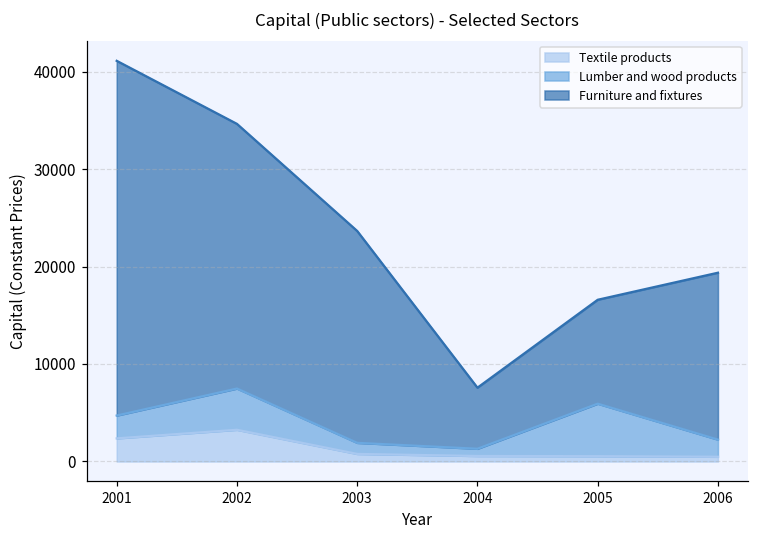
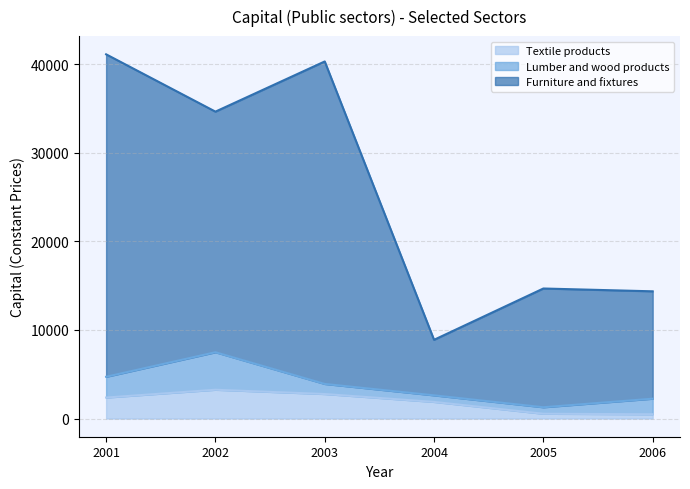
  {
    "Textile products": {
      "2001": 2000,
      "2002": 3000,
-     "2003": 1000,
-     "2004": 1000,
+     "2003": 3000,
+     "2004": 2000,
      "2005": 1000,
      "2006": 0
    },
    "Lumber and wood products": {
      "2001": 2000,
      "2002": 4000,
      "2003": 1000,
      "2004": 1000,
-     "2005": 5000,
+     "2005": 1000,
      "2006": 2000
    },
    "Furniture and fixtures": {
      "2001": 36000,
      "2002": 27000,
-     "2003": 22000,
+     "2003": 36000,
      "2004": 6000,
-     "2005": 11000,
-     "2006": 17000
+     "2005": 13000,
+     "2006": 12000
    }
  }
